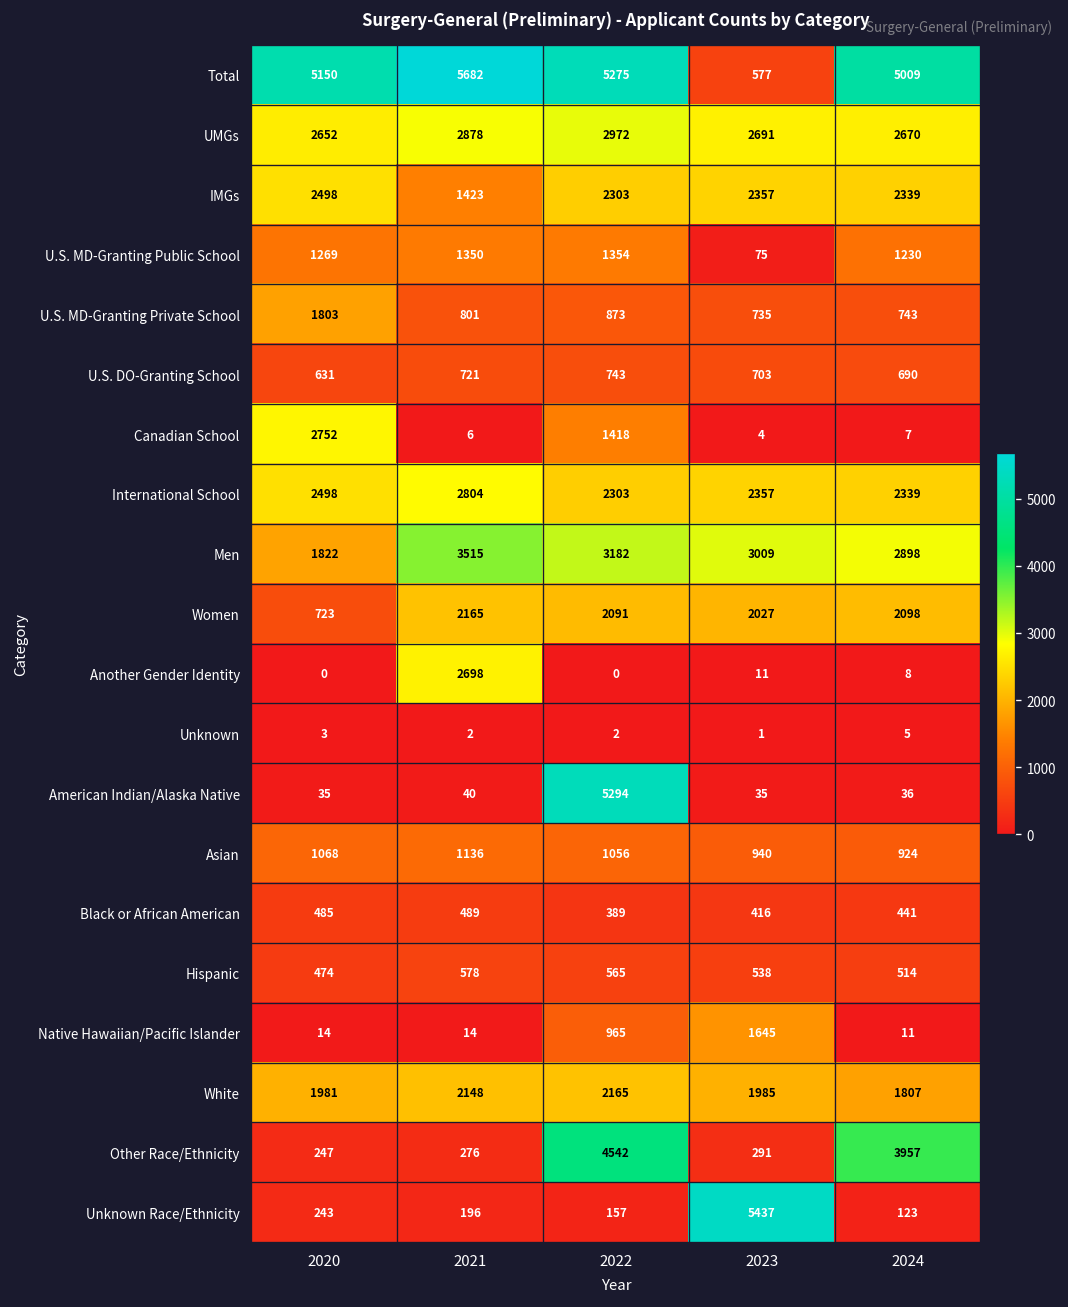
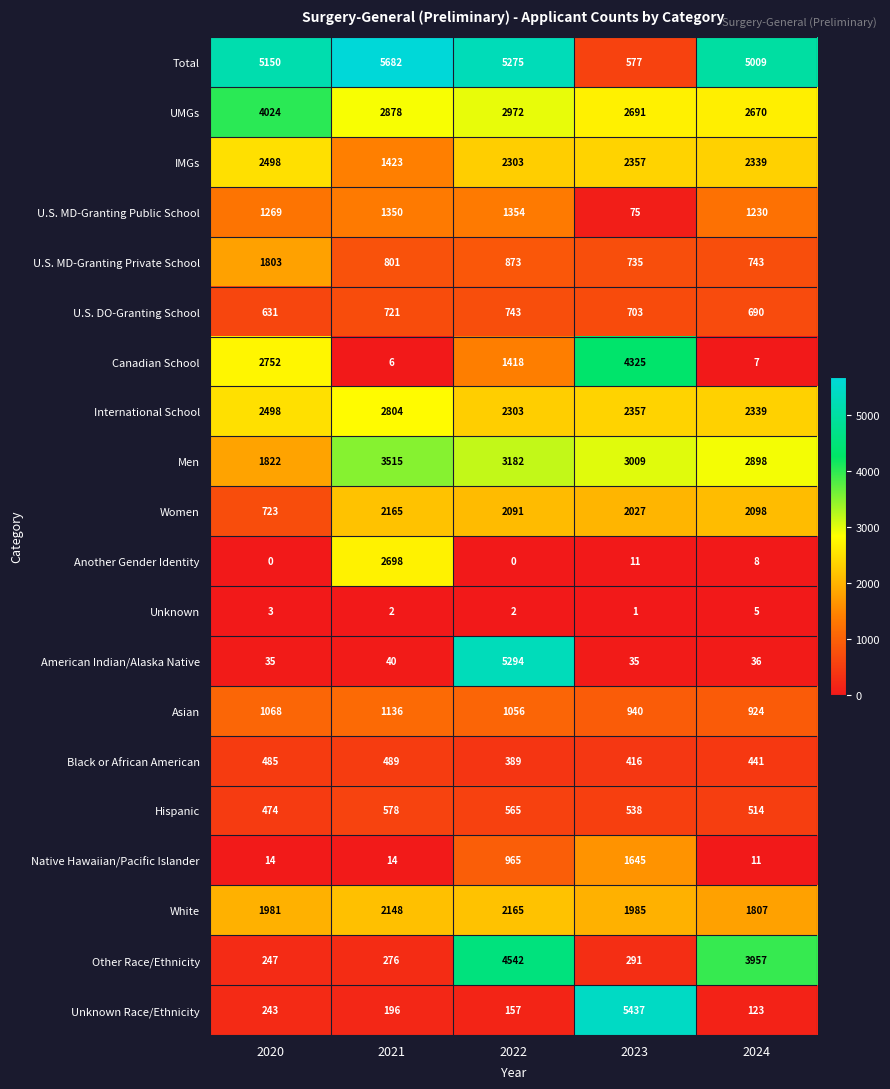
  {
    "Total": {
      "2020": 5150,
      "2021": 5682,
      "2022": 5275,
      "2023": 577,
      "2024": 5009
    },
    "UMGs": {
-     "2020": 2652,
+     "2020": 4024,
      "2021": 2878,
      "2022": 2972,
      "2023": 2691,
      "2024": 2670
    },
    "IMGs": {
      "2020": 2498,
      "2021": 1423,
      "2022": 2303,
      "2023": 2357,
      "2024": 2339
    },
    "U.S. MD-Granting Public School": {
      "2020": 1269,
      "2021": 1350,
      "2022": 1354,
      "2023": 75,
      "2024": 1230
    },
    "U.S. MD-Granting Private School": {
      "2020": 1803,
      "2021": 801,
      "2022": 873,
      "2023": 735,
      "2024": 743
    },
    "U.S. DO-Granting School": {
      "2020": 631,
      "2021": 721,
      "2022": 743,
      "2023": 703,
      "2024": 690
    },
    "Canadian School": {
      "2020": 2752,
      "2021": 6,
      "2022": 1418,
-     "2023": 4,
+     "2023": 4325,
      "2024": 7
    },
    "International School": {
      "2020": 2498,
      "2021": 2804,
      "2022": 2303,
      "2023": 2357,
      "2024": 2339
    },
    "Men": {
      "2020": 1822,
      "2021": 3515,
      "2022": 3182,
      "2023": 3009,
      "2024": 2898
    },
    "Women": {
      "2020": 723,
      "2021": 2165,
      "2022": 2091,
      "2023": 2027,
      "2024": 2098
    },
    "Another Gender Identity": {
      "2020": 0,
      "2021": 2698,
      "2022": 0,
      "2023": 11,
      "2024": 8
    },
    "Unknown": {
      "2020": 3,
      "2021": 2,
      "2022": 2,
      "2023": 1,
      "2024": 5
    },
    "American Indian/Alaska Native": {
      "2020": 35,
      "2021": 40,
      "2022": 5294,
      "2023": 35,
      "2024": 36
    },
    "Asian": {
      "2020": 1068,
      "2021": 1136,
      "2022": 1056,
      "2023": 940,
      "2024": 924
    },
    "Black or African American": {
      "2020": 485,
      "2021": 489,
      "2022": 389,
      "2023": 416,
      "2024": 441
    },
    "Hispanic": {
      "2020": 474,
      "2021": 578,
      "2022": 565,
      "2023": 538,
      "2024": 514
    },
    "Native Hawaiian/Pacific Islander": {
      "2020": 14,
      "2021": 14,
      "2022": 965,
      "2023": 1645,
      "2024": 11
    },
    "White": {
      "2020": 1981,
      "2021": 2148,
      "2022": 2165,
      "2023": 1985,
      "2024": 1807
    },
    "Other Race/Ethnicity": {
      "2020": 247,
      "2021": 276,
      "2022": 4542,
      "2023": 291,
      "2024": 3957
    },
    "Unknown Race/Ethnicity": {
      "2020": 243,
      "2021": 196,
      "2022": 157,
      "2023": 5437,
      "2024": 123
    }
  }
